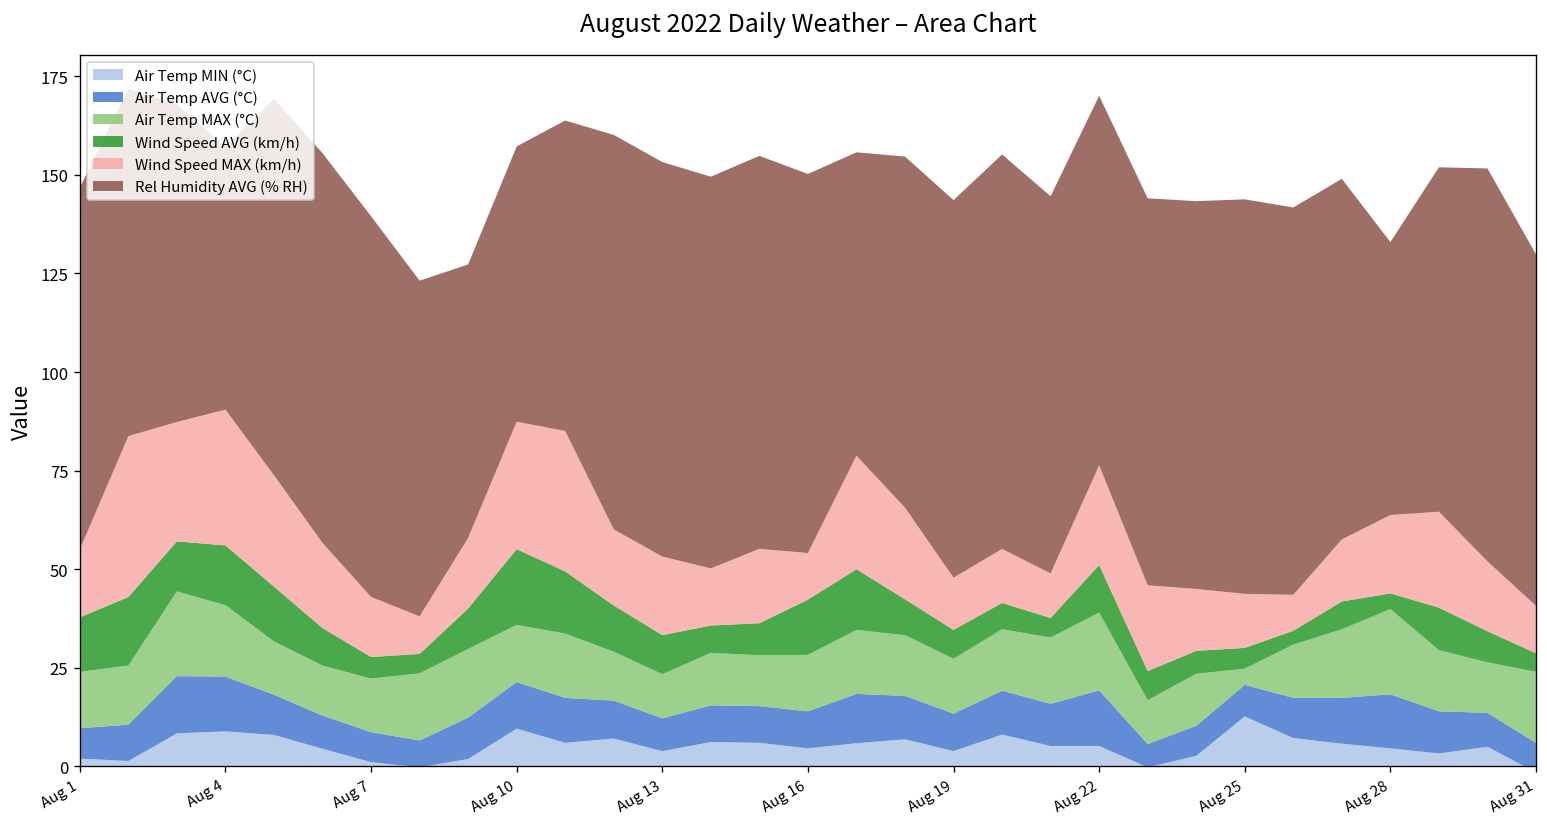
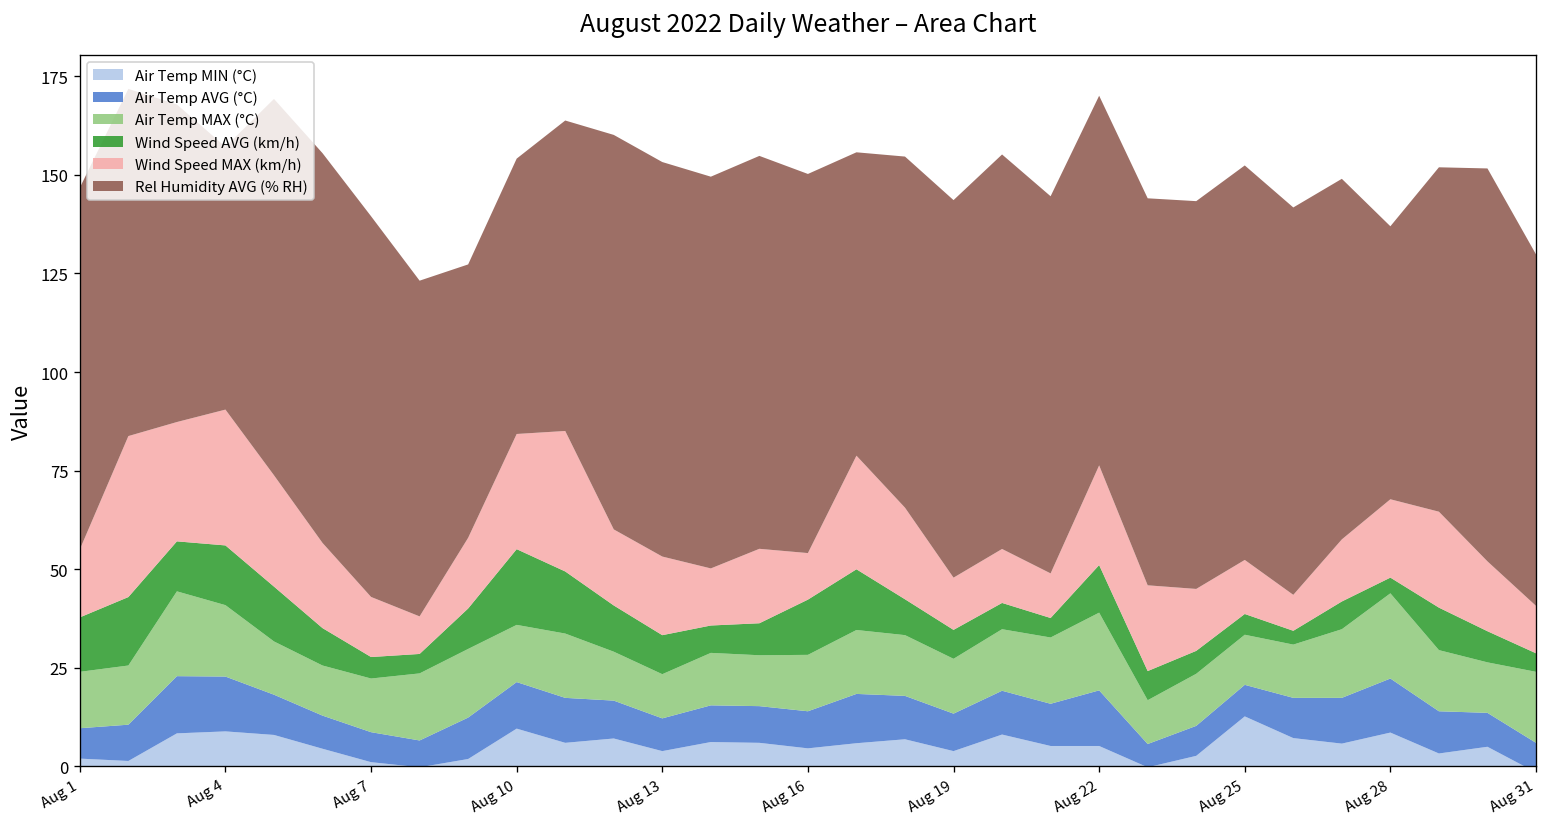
  {
    "Air Temp MIN (°C)": {
      "Aug 1": 2,
      "Aug 4": 9,
      "Aug 7": 1,
      "Aug 10": 10,
      "Aug 13": 4,
      "Aug 16": 5,
      "Aug 19": 4,
      "Aug 22": 5,
      "Aug 25": 13,
-     "Aug 28": 5
+     "Aug 28": 9
    },
    "Air Temp AVG (°C)": {
      "Aug 1": 8,
      "Aug 4": 14,
      "Aug 7": 8,
      "Aug 10": 12,
      "Aug 13": 8,
      "Aug 16": 9,
      "Aug 19": 10,
      "Aug 22": 14,
      "Aug 25": 8,
      "Aug 28": 14
    },
    "Air Temp MAX (°C)": {
      "Aug 1": 14,
      "Aug 4": 18,
      "Aug 7": 14,
      "Aug 10": 15,
      "Aug 13": 11,
      "Aug 16": 14,
      "Aug 19": 14,
      "Aug 22": 20,
-     "Aug 25": 4,
+     "Aug 25": 13,
      "Aug 28": 22,
      "Aug 31": 18
    },
    "Wind Speed AVG (km/h)": {
      "Aug 1": 14,
      "Aug 4": 15,
      "Aug 7": 5,
      "Aug 10": 19,
      "Aug 13": 10,
      "Aug 16": 14,
      "Aug 19": 7,
      "Aug 22": 12,
      "Aug 25": 5,
      "Aug 28": 4,
      "Aug 31": 5
    },
    "Wind Speed MAX (km/h)": {
      "Aug 1": 17,
      "Aug 4": 34,
      "Aug 7": 15,
-     "Aug 10": 32,
+     "Aug 10": 29,
      "Aug 13": 20,
      "Aug 16": 12,
      "Aug 19": 13,
      "Aug 22": 25,
      "Aug 25": 14,
      "Aug 28": 20,
      "Aug 31": 12
    },
    "Rel Humidity AVG (% RH)": {
      "Aug 1": 92,
      "Aug 7": 97,
      "Aug 10": 70,
      "Aug 13": 100,
      "Aug 16": 96,
      "Aug 19": 96,
      "Aug 22": 94,
      "Aug 25": 100,
      "Aug 28": 69,
      "Aug 31": 89
    }
  }
